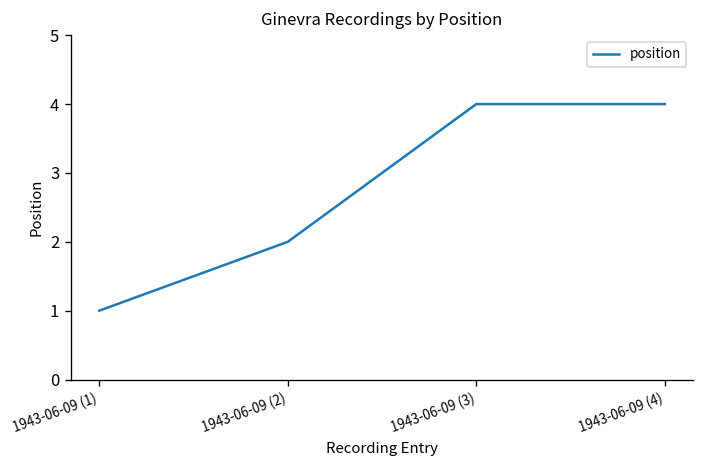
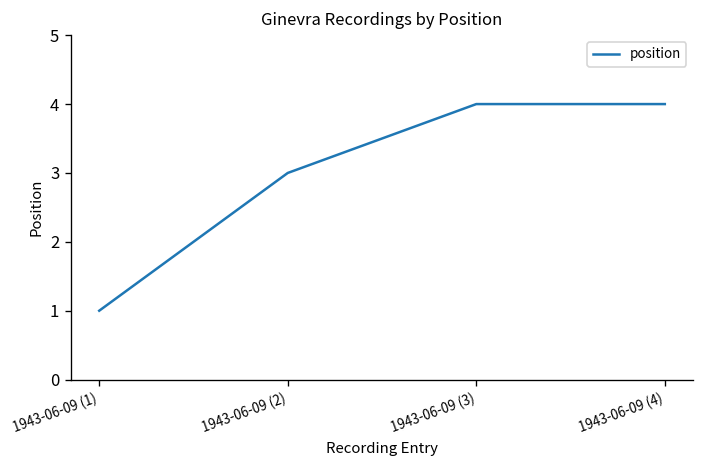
  {
    "1943-06-09 (1)": 1,
-   "1943-06-09 (2)": 2,
+   "1943-06-09 (2)": 3,
    "1943-06-09 (3)": 4,
    "1943-06-09 (4)": 4
  }
